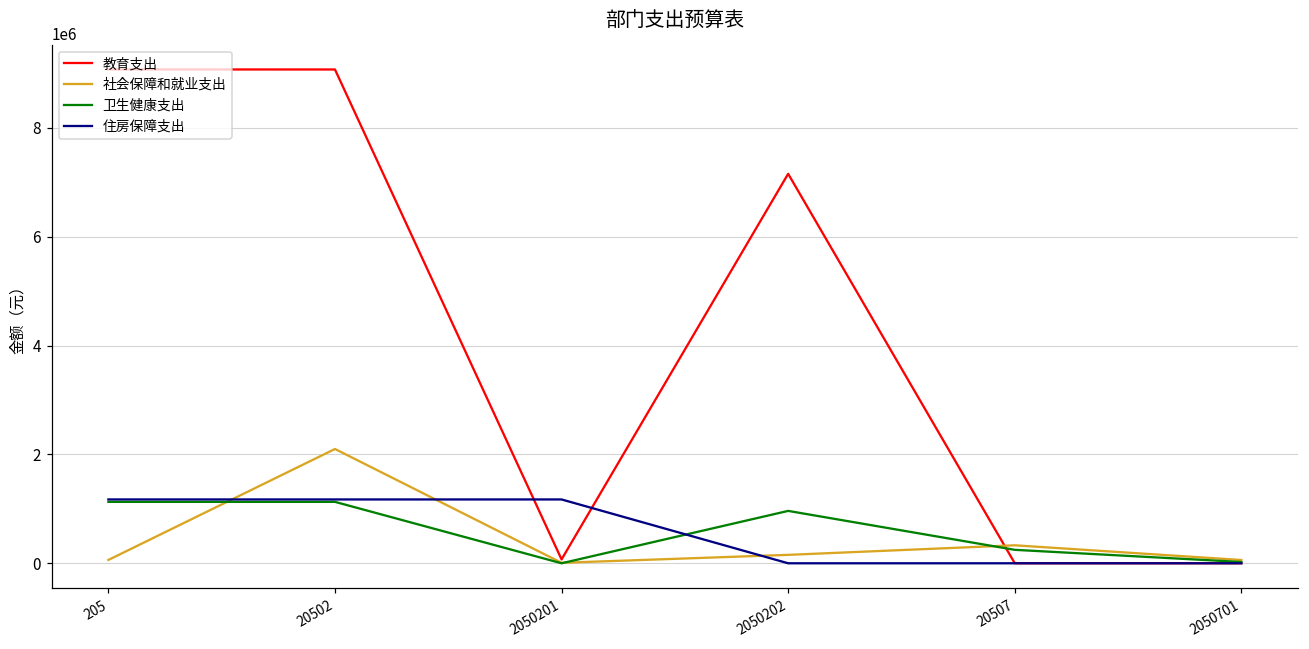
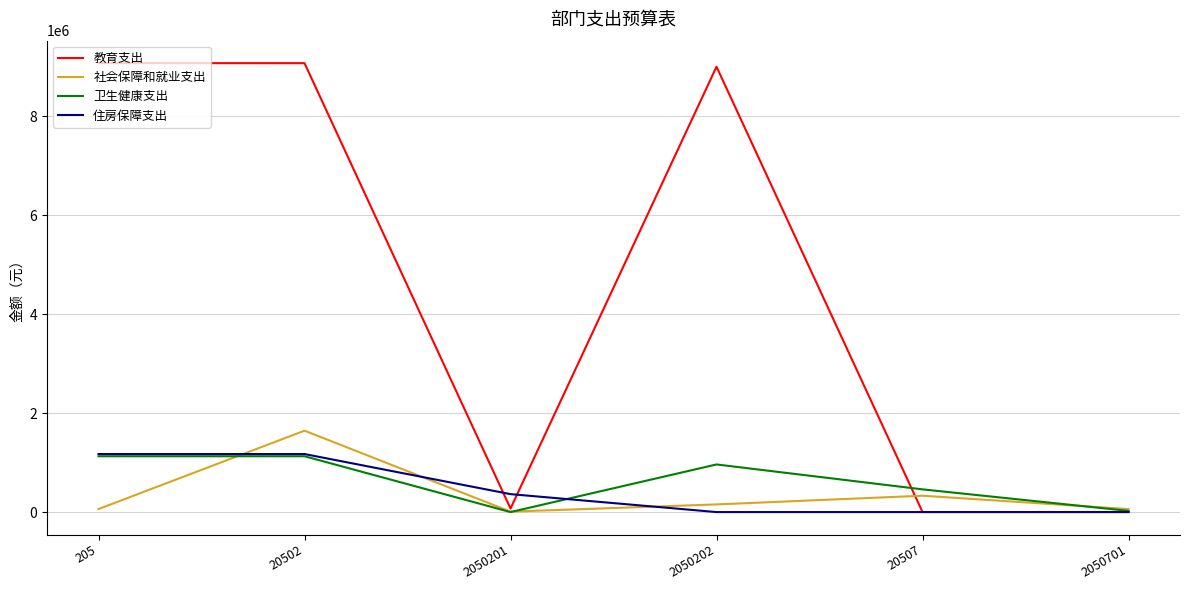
  {
    "教育支出": {
      "20502": 9100000,
      "2050201": 100000,
-     "2050202": 7200000
+     "2050202": 9000000
    },
    "社会保障和就业支出": {
      "205": 100000,
-     "20502": 2100000,
+     "20502": 1600000,
      "2050202": 200000,
      "20507": 300000
    },
    "卫生健康支出": {
      "2050202": 1000000,
-     "20507": 200000
+     "20507": 500000
    },
    "住房保障支出": {
-     "2050201": 1200000,
+     "2050201": 400000,
      "2050202": 0
    }
  }
